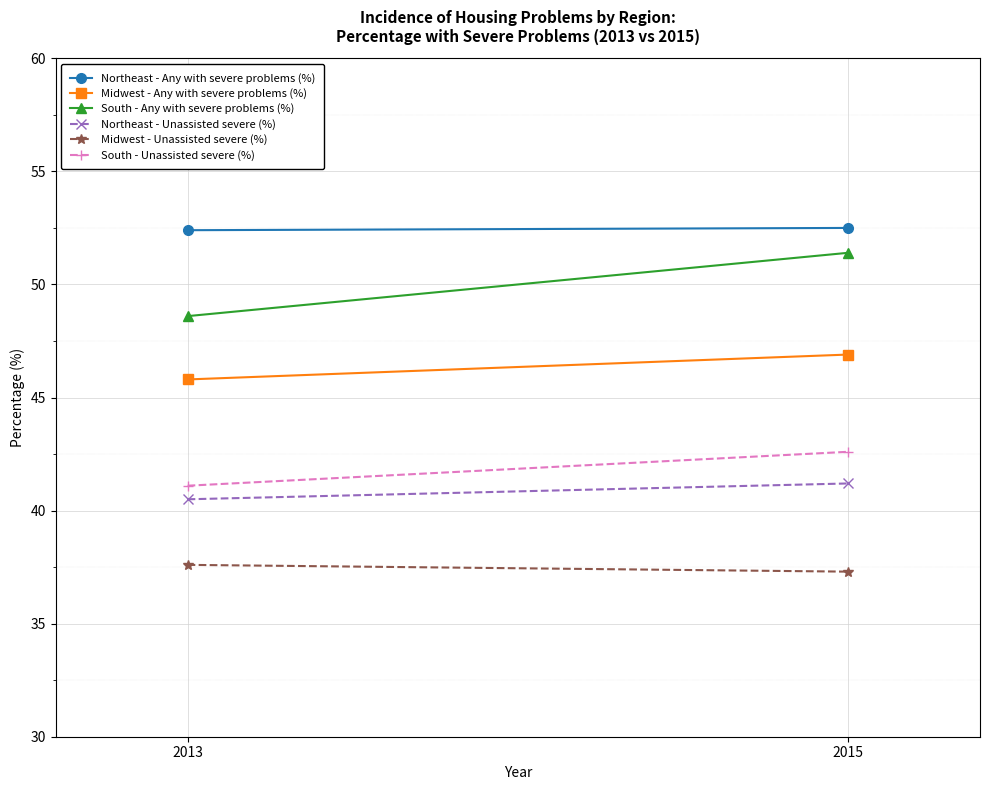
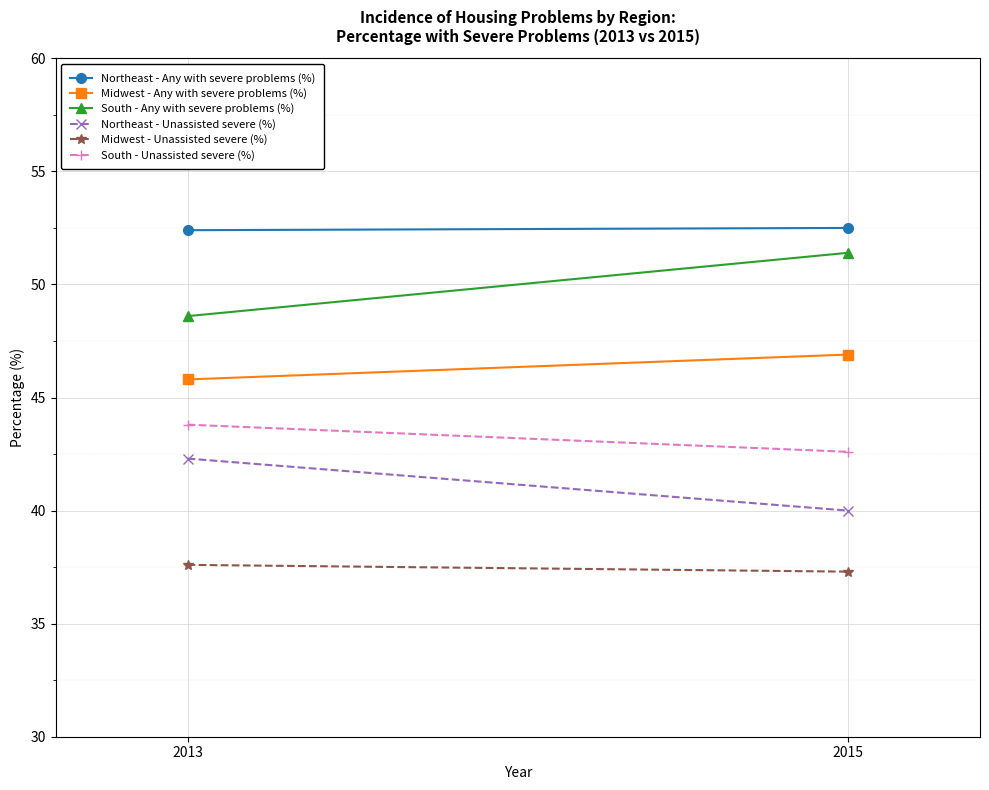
  {
    "Northeast - Any with severe problems (%)": {
      "2013": 52.4,
      "2015": 52.5
    },
    "Midwest - Any with severe problems (%)": {
      "2013": 45.8,
      "2015": 46.9
    },
    "South - Any with severe problems (%)": {
      "2013": 48.6,
      "2015": 51.4
    },
    "Northeast - Unassisted severe (%)": {
-     "2013": 40.5,
-     "2015": 41.2
+     "2013": 42.3,
+     "2015": 40.0
    },
    "Midwest - Unassisted severe (%)": {
      "2013": 37.6,
      "2015": 37.3
    },
    "South - Unassisted severe (%)": {
-     "2013": 41.1,
+     "2013": 43.8,
      "2015": 42.6
    }
  }
